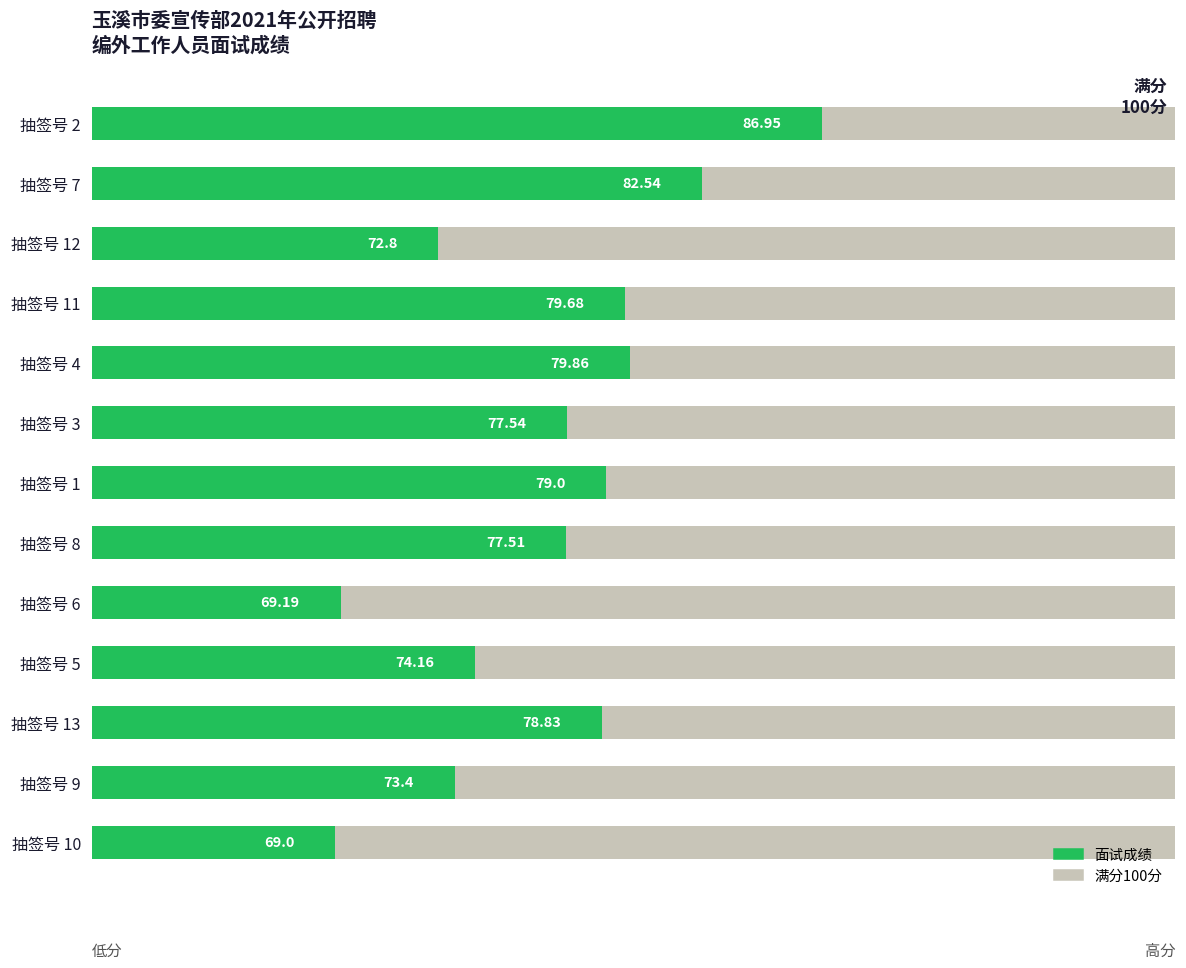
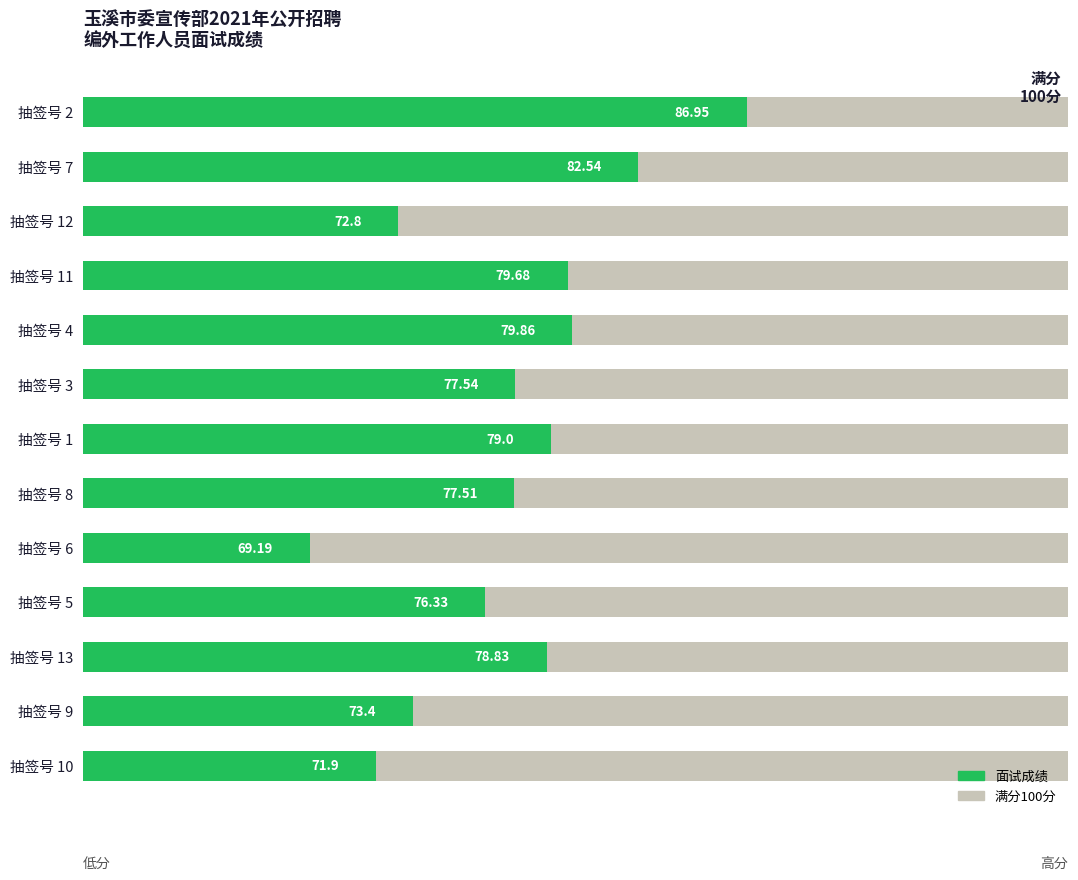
  {
    "面试成绩": {
-     "抽签号 5": 74.16,
-     "抽签号 10": 69.0
+     "抽签号 5": 76.33,
+     "抽签号 10": 71.9
    }
  }
